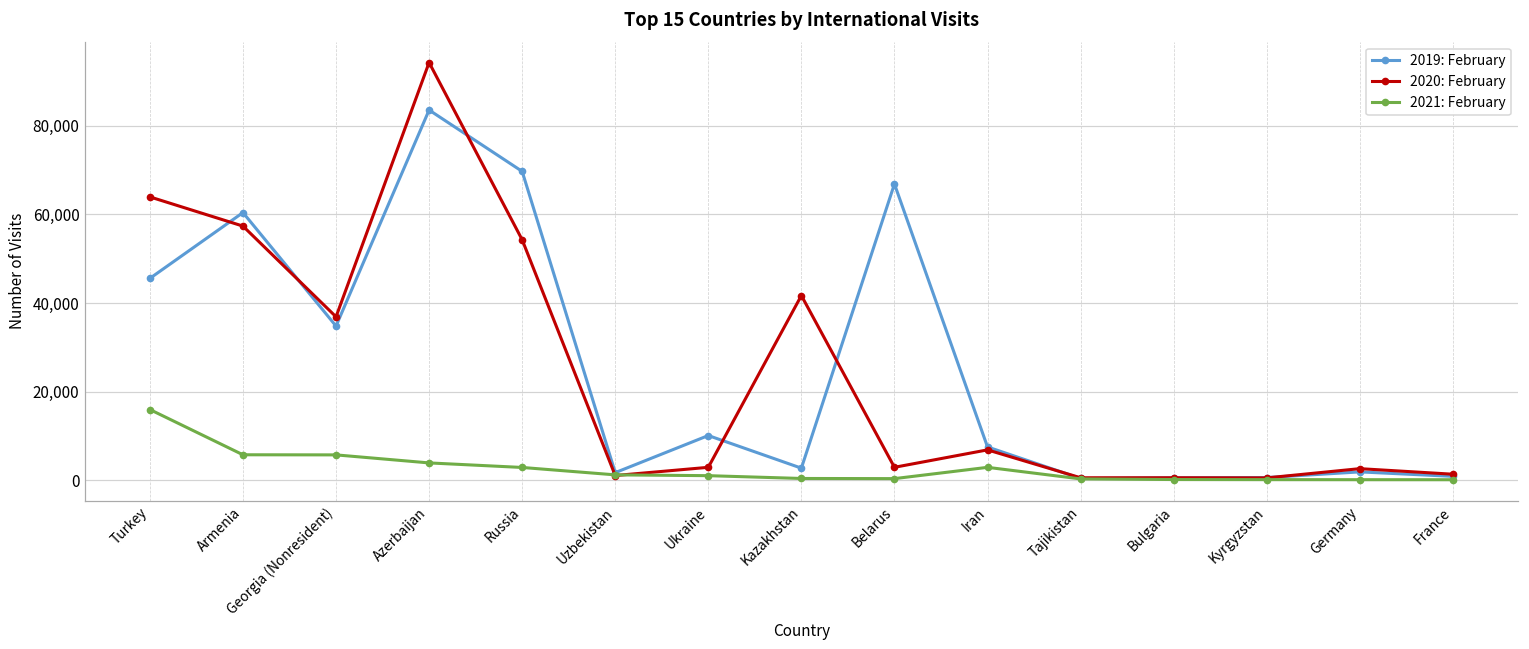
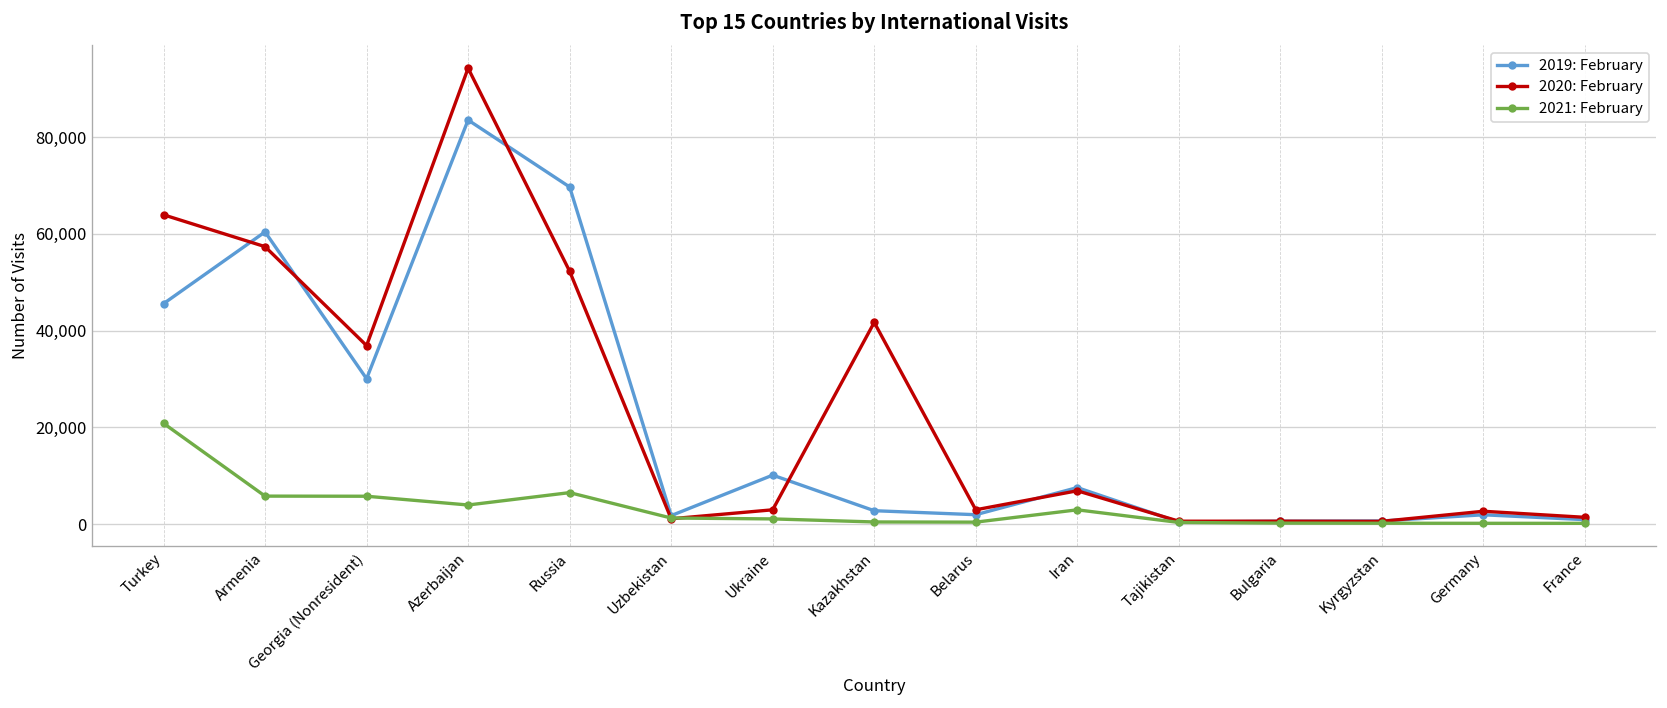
  {
    "2019: February": {
      "Turkey": "46,000",
      "Armenia": "60,000",
-     "Georgia (Nonresident)": "35,000",
+     "Georgia (Nonresident)": "30,000",
      "Azerbaijan": "84,000",
      "Russia": "70,000",
      "Ukraine": "10,000",
      "Kazakhstan": "3,000",
-     "Belarus": "67,000",
+     "Belarus": "2,000",
      "Iran": "8,000",
      "Germany": "2,000"
    },
    "2020: February": {
      "Turkey": "64,000",
      "Armenia": "57,000",
      "Georgia (Nonresident)": "37,000",
      "Azerbaijan": "94,000",
-     "Russia": "54,000",
+     "Russia": "52,000",
      "Ukraine": "3,000",
      "Kazakhstan": "42,000",
      "Belarus": "3,000",
      "Iran": "7,000",
      "Germany": "3,000"
    },
    "2021: February": {
-     "Turkey": "16,000",
+     "Turkey": "21,000",
      "Armenia": "6,000",
      "Georgia (Nonresident)": "6,000",
      "Azerbaijan": "4,000",
-     "Russia": "3,000",
+     "Russia": "7,000",
      "Ukraine": "1,000",
      "Kazakhstan": "0",
      "Belarus": "0",
      "Iran": "3,000",
      "Germany": "0",
      "France": "0"
    }
  }
